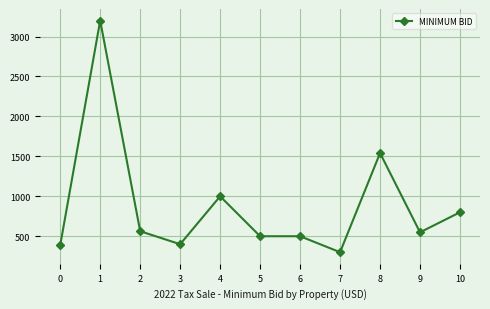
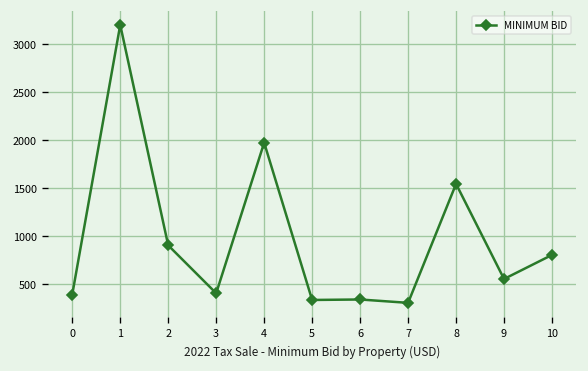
  {
    "0": 400,
    "1": 3200,
-   "2": 600,
+   "2": 900,
    "3": 400,
-   "4": 1000,
-   "5": 500,
-   "6": 500,
+   "4": 2000,
+   "5": 300,
+   "6": 300,
    "7": 300,
    "8": 1500,
    "9": 500,
    "10": 800
  }
